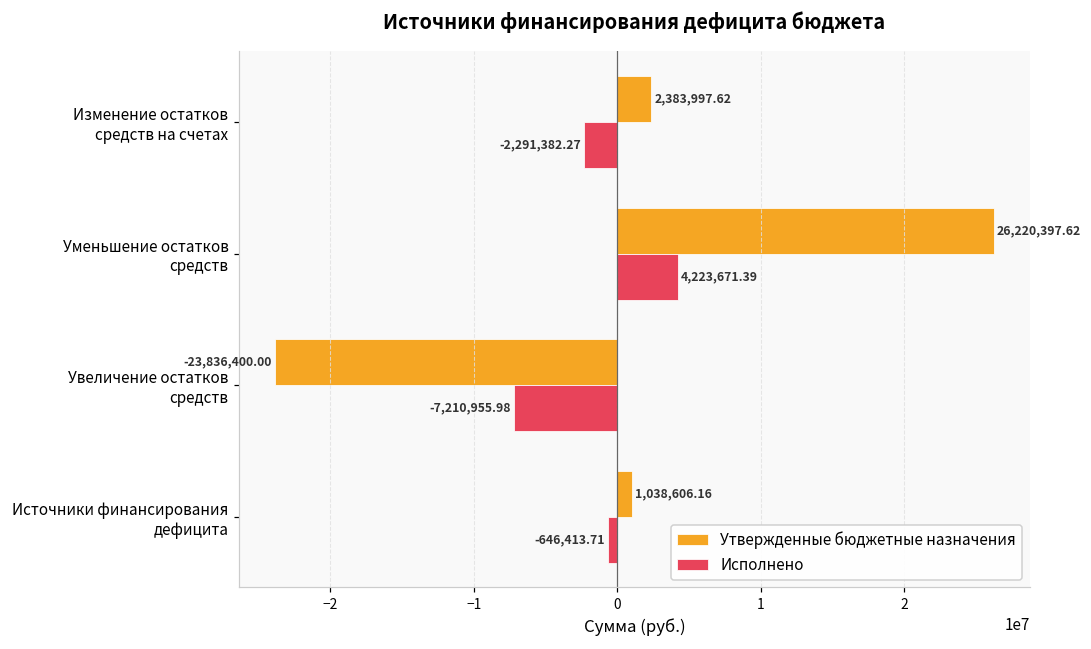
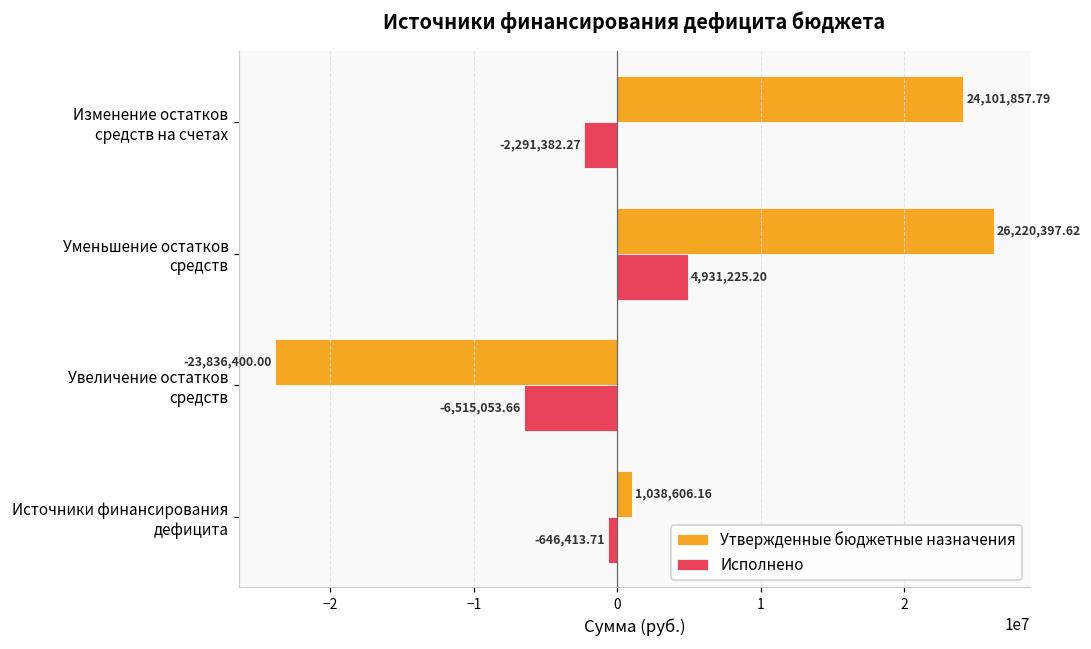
  {
    "Утвержденные бюджетные назначения": {
-     "Изменение остатков средств на счетах": "2,383,997.62",
+     "Изменение остатков средств на счетах": "24,101,857.79",
      "Уменьшение остатков средств": "26,220,397.62",
      "Увеличение остатков средств": "-23,836,400.00",
      "Источники финансирования дефицита": "1,038,606.16"
    },
    "Исполнено": {
      "Изменение остатков средств на счетах": "-2,291,382.27",
-     "Уменьшение остатков средств": "4,223,671.39",
-     "Увеличение остатков средств": "-7,210,955.98",
+     "Уменьшение остатков средств": "4,931,225.20",
+     "Увеличение остатков средств": "-6,515,053.66",
      "Источники финансирования дефицита": "-646,413.71"
    }
  }
